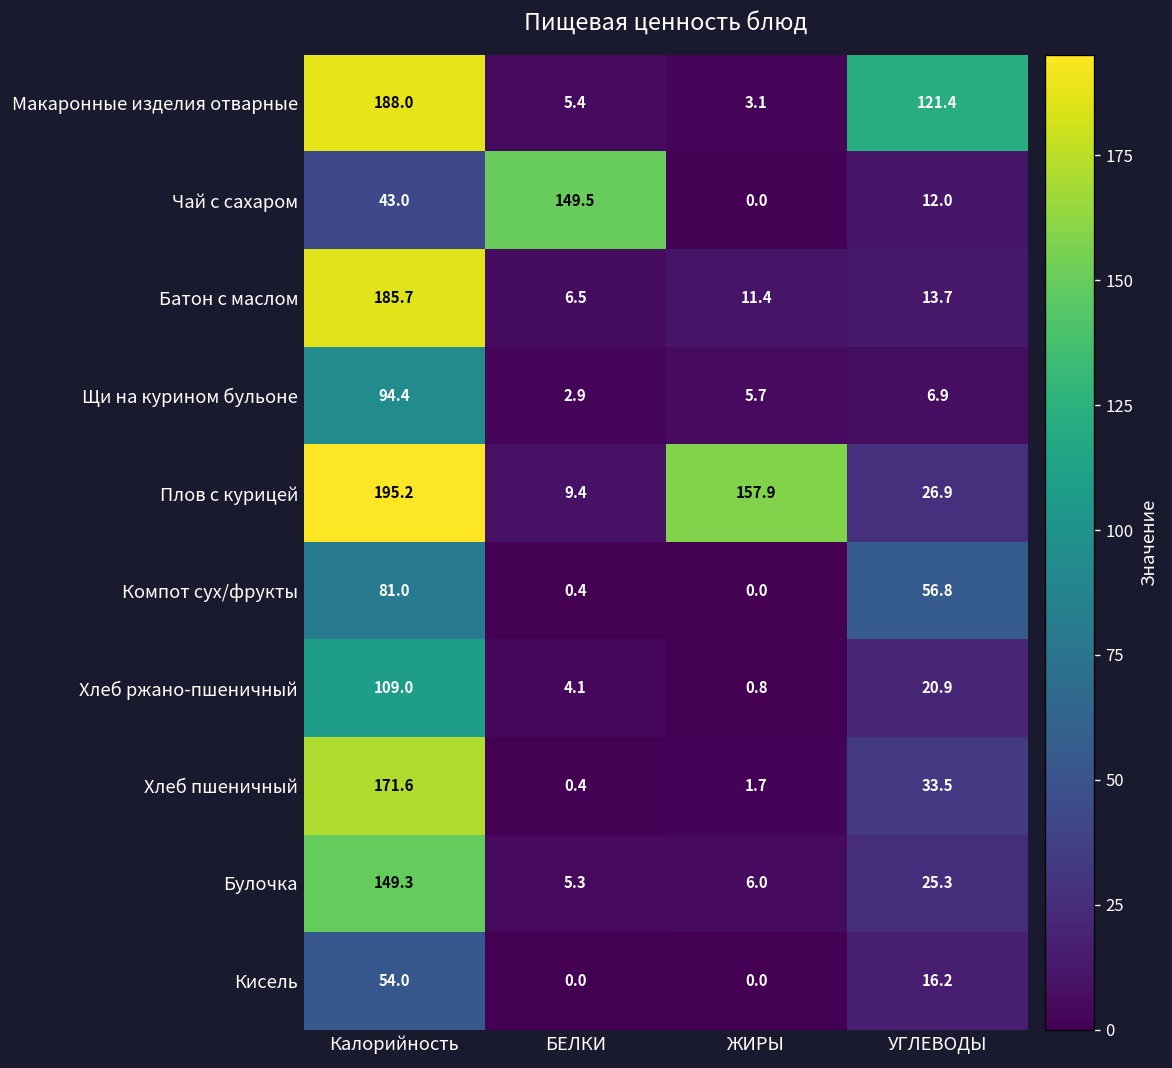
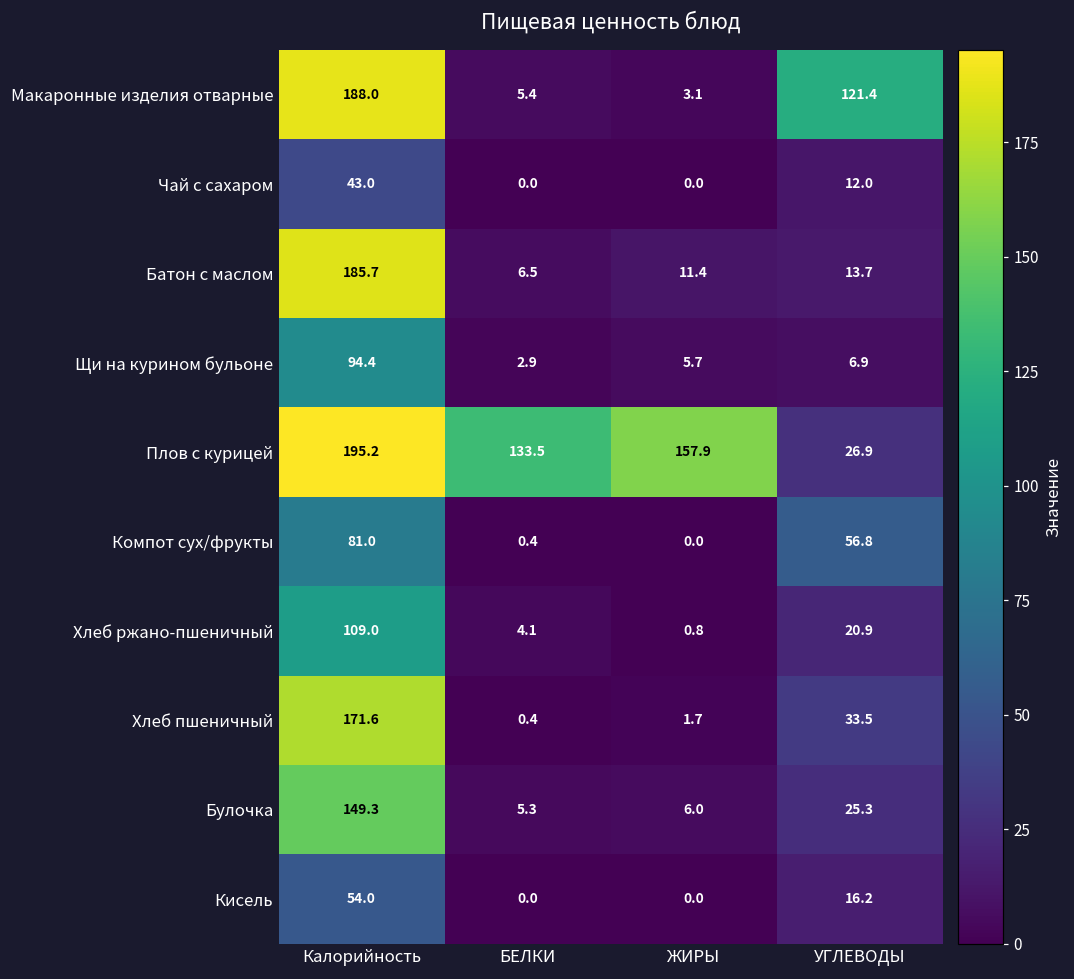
  {
    "Макаронные изделия отварные": {
      "Калорийность": 188.0,
      "БЕЛКИ": 5.4,
      "ЖИРЫ": 3.1,
      "УГЛЕВОДЫ": 121.4
    },
    "Чай с сахаром": {
      "Калорийность": 43.0,
-     "БЕЛКИ": 149.5,
+     "БЕЛКИ": 0.0,
      "ЖИРЫ": 0.0,
      "УГЛЕВОДЫ": 12.0
    },
    "Батон с маслом": {
      "Калорийность": 185.7,
      "БЕЛКИ": 6.5,
      "ЖИРЫ": 11.4,
      "УГЛЕВОДЫ": 13.7
    },
    "Щи на курином бульоне": {
      "Калорийность": 94.4,
      "БЕЛКИ": 2.9,
      "ЖИРЫ": 5.7,
      "УГЛЕВОДЫ": 6.9
    },
    "Плов с курицей": {
      "Калорийность": 195.2,
-     "БЕЛКИ": 9.4,
+     "БЕЛКИ": 133.5,
      "ЖИРЫ": 157.9,
      "УГЛЕВОДЫ": 26.9
    },
    "Компот сух/фрукты": {
      "Калорийность": 81.0,
      "БЕЛКИ": 0.4,
      "ЖИРЫ": 0.0,
      "УГЛЕВОДЫ": 56.8
    },
    "Хлеб ржано-пшеничный": {
      "Калорийность": 109.0,
      "БЕЛКИ": 4.1,
      "ЖИРЫ": 0.8,
      "УГЛЕВОДЫ": 20.9
    },
    "Хлеб пшеничный": {
      "Калорийность": 171.6,
      "БЕЛКИ": 0.4,
      "ЖИРЫ": 1.7,
      "УГЛЕВОДЫ": 33.5
    },
    "Булочка": {
      "Калорийность": 149.3,
      "БЕЛКИ": 5.3,
      "ЖИРЫ": 6.0,
      "УГЛЕВОДЫ": 25.3
    },
    "Кисель": {
      "Калорийность": 54.0,
      "БЕЛКИ": 0.0,
      "ЖИРЫ": 0.0,
      "УГЛЕВОДЫ": 16.2
    }
  }
